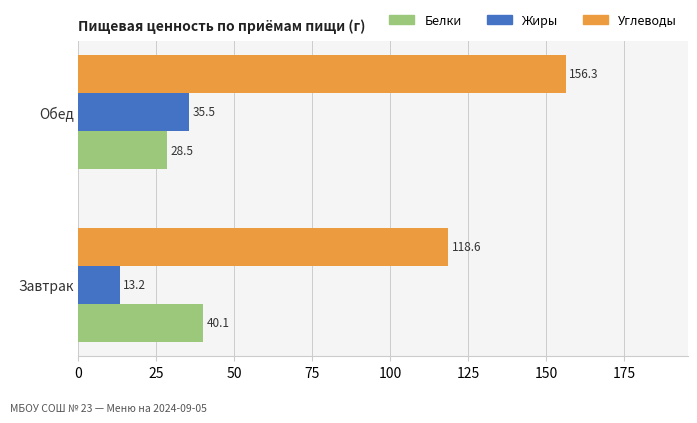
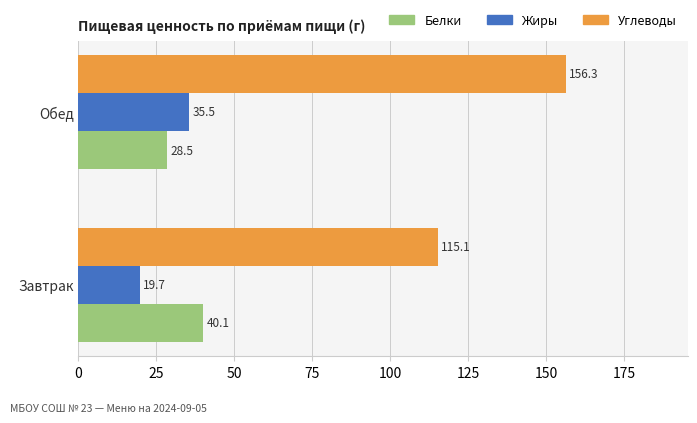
  {
    "Белки": {
      "Обед": 28.5,
      "Завтрак": 40.1
    },
    "Жиры": {
      "Обед": 35.5,
-     "Завтрак": 13.2
+     "Завтрак": 19.7
    },
    "Углеводы": {
      "Обед": 156.3,
-     "Завтрак": 118.6
+     "Завтрак": 115.1
    }
  }
